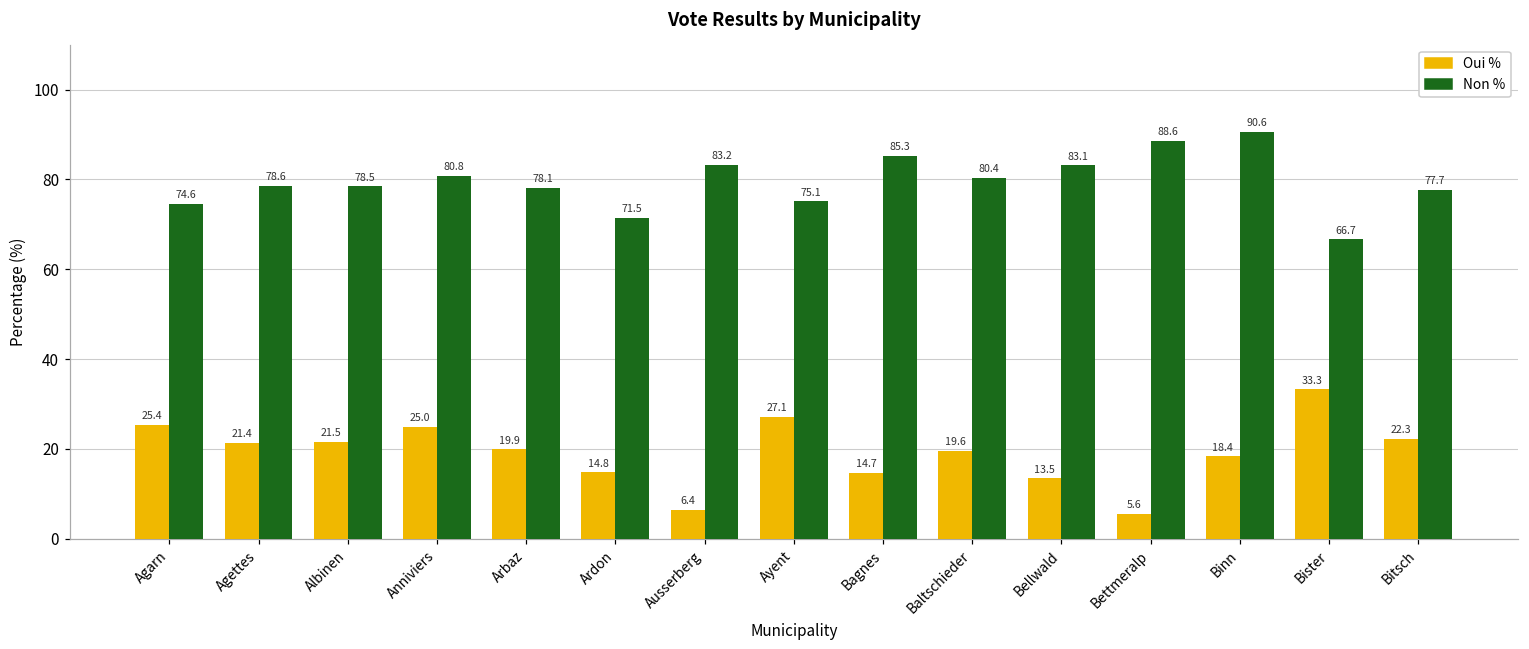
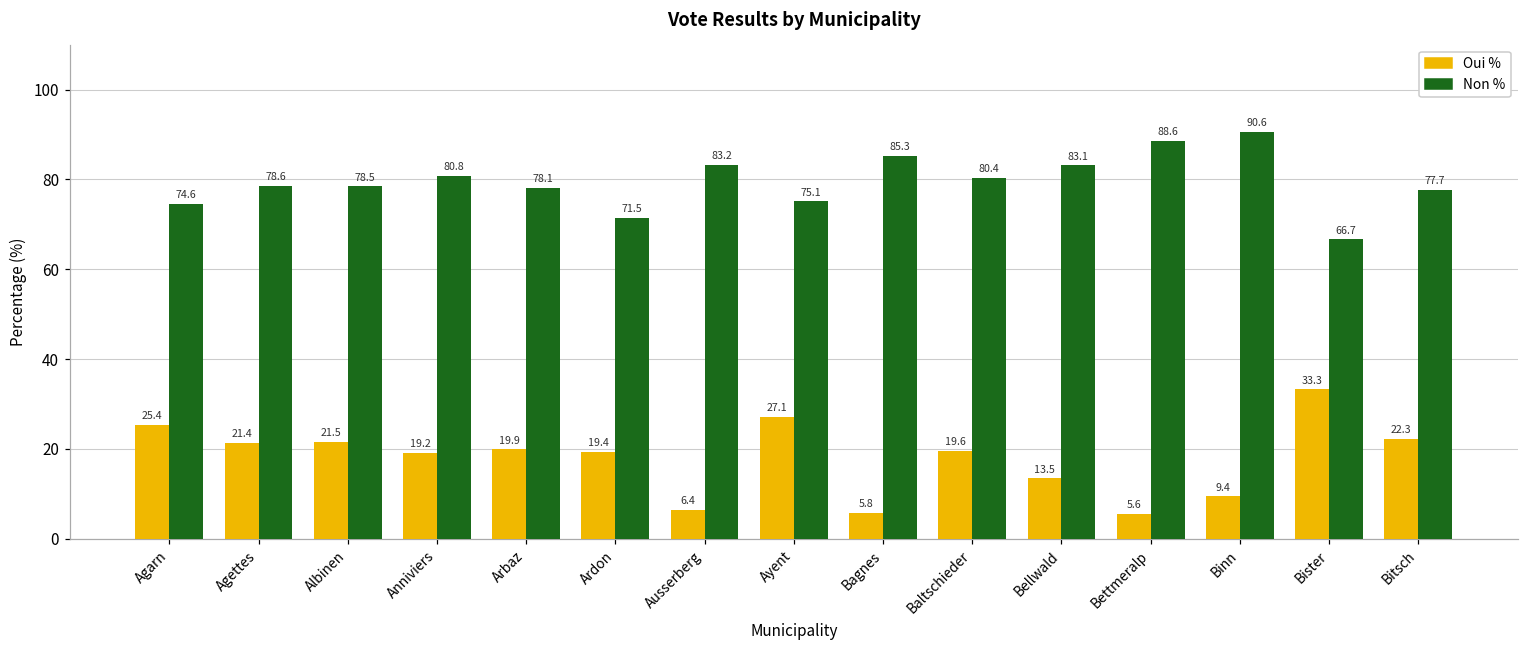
  {
    "Oui %": {
      "Agarn": 25.4,
      "Agettes": 21.4,
      "Albinen": 21.5,
-     "Anniviers": 25.0,
+     "Anniviers": 19.2,
      "Arbaz": 19.9,
-     "Ardon": 14.8,
+     "Ardon": 19.4,
      "Ausserberg": 6.4,
      "Ayent": 27.1,
-     "Bagnes": 14.7,
+     "Bagnes": 5.8,
      "Baltschieder": 19.6,
      "Bellwald": 13.5,
      "Bettmeralp": 5.6,
-     "Binn": 18.4,
+     "Binn": 9.4,
      "Bister": 33.3,
      "Bitsch": 22.3
    },
    "Non %": {
      "Agarn": 74.6,
      "Agettes": 78.6,
      "Albinen": 78.5,
      "Anniviers": 80.8,
      "Arbaz": 78.1,
      "Ardon": 71.5,
      "Ausserberg": 83.2,
      "Ayent": 75.1,
      "Bagnes": 85.3,
      "Baltschieder": 80.4,
      "Bellwald": 83.1,
      "Bettmeralp": 88.6,
      "Binn": 90.6,
      "Bister": 66.7,
      "Bitsch": 77.7
    }
  }
